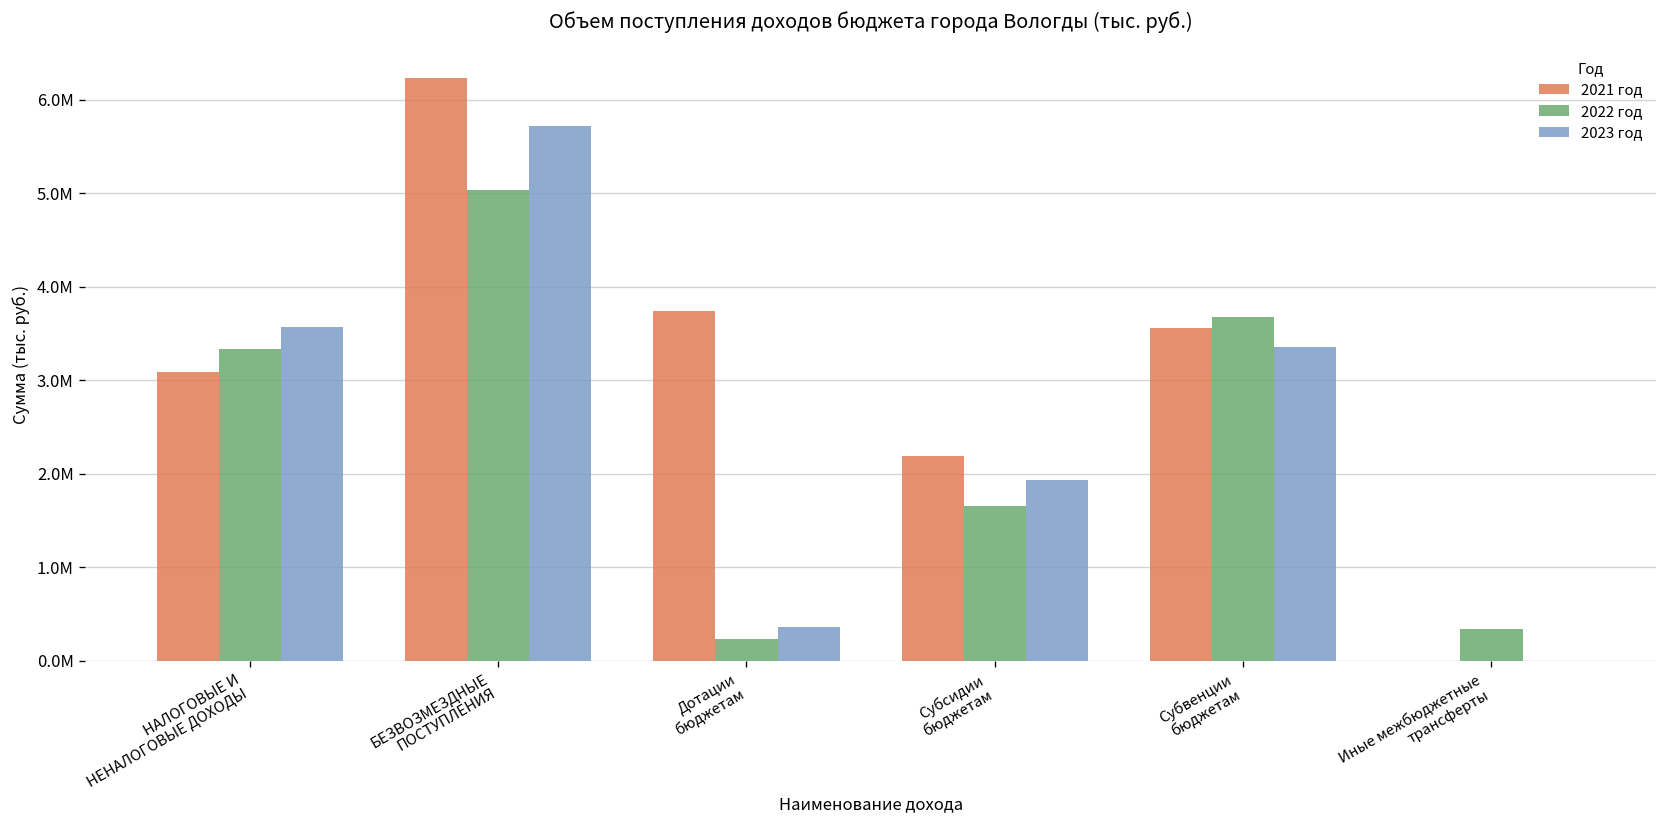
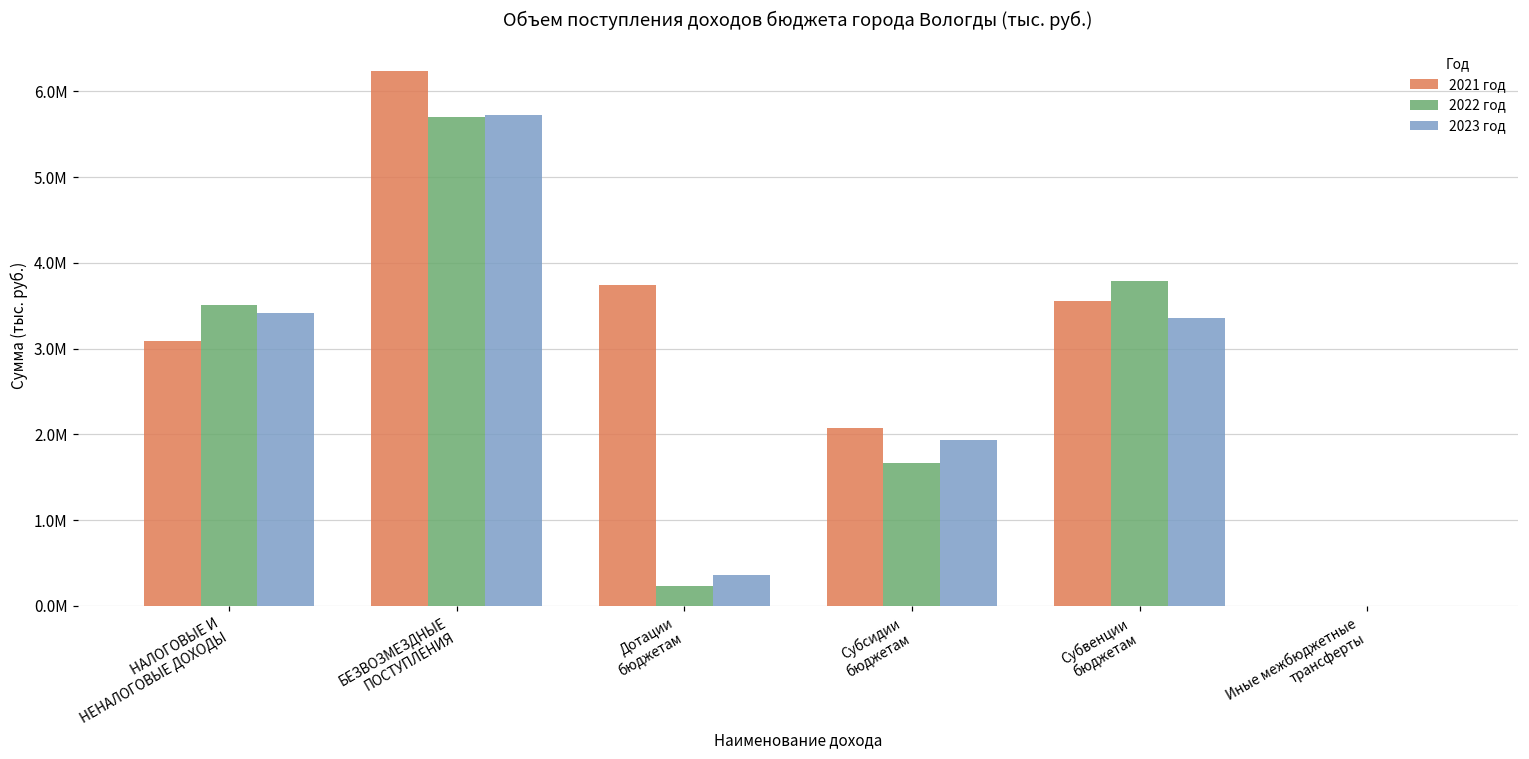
  {
    "2021 год": {
      "НАЛОГОВЫЕ И НЕНАЛОГОВЫЕ ДОХОДЫ": 3100000,
      "БЕЗВОЗМЕЗДНЫЕ ПОСТУПЛЕНИЯ": 6200000,
      "Дотации бюджетам": 3700000,
-     "Субсидии бюджетам": 2200000,
+     "Субсидии бюджетам": 2100000,
      "Субвенции бюджетам": 3600000
    },
    "2022 год": {
-     "НАЛОГОВЫЕ И НЕНАЛОГОВЫЕ ДОХОДЫ": 3300000,
-     "БЕЗВОЗМЕЗДНЫЕ ПОСТУПЛЕНИЯ": 5000000,
+     "НАЛОГОВЫЕ И НЕНАЛОГОВЫЕ ДОХОДЫ": 3500000,
+     "БЕЗВОЗМЕЗДНЫЕ ПОСТУПЛЕНИЯ": 5700000,
      "Дотации бюджетам": 200000,
      "Субсидии бюджетам": 1700000,
-     "Субвенции бюджетам": 3700000,
-     "Иные межбюджетные трансферты": 300000
+     "Субвенции бюджетам": 3800000,
+     "Иные межбюджетные трансферты": 0
    },
    "2023 год": {
-     "НАЛОГОВЫЕ И НЕНАЛОГОВЫЕ ДОХОДЫ": 3600000,
+     "НАЛОГОВЫЕ И НЕНАЛОГОВЫЕ ДОХОДЫ": 3400000,
      "БЕЗВОЗМЕЗДНЫЕ ПОСТУПЛЕНИЯ": 5700000,
      "Дотации бюджетам": 400000,
      "Субсидии бюджетам": 1900000,
      "Субвенции бюджетам": 3400000
    }
  }
